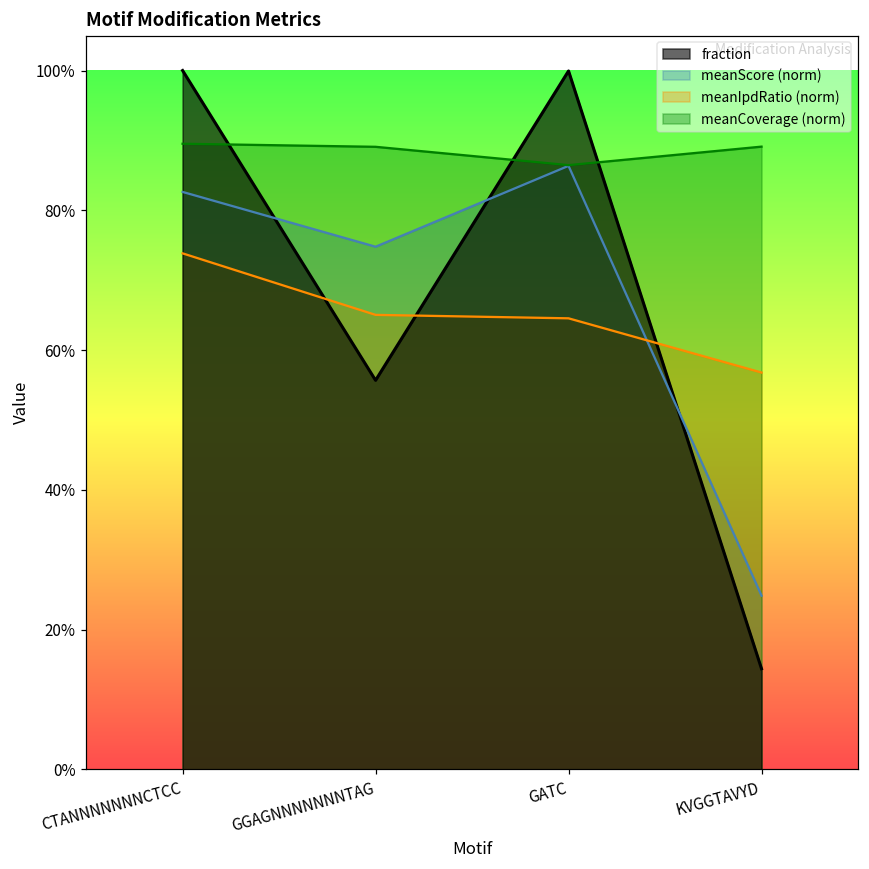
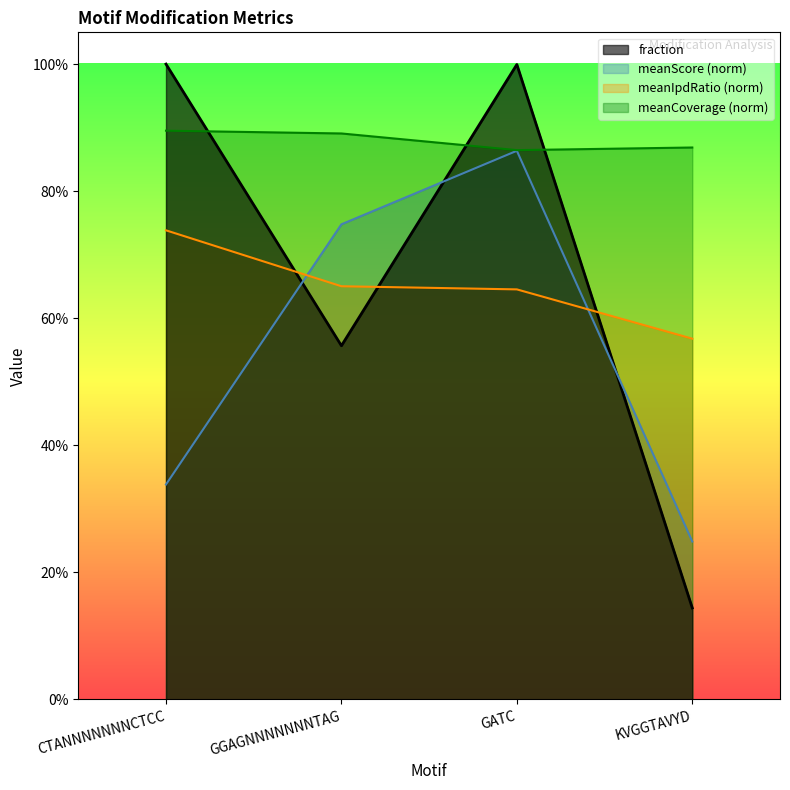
  {
    "fraction": {
      "CTANNNNNNNCTCC": "100%",
      "GGAGNNNNNNNTAG": "56%",
      "GATC": "100%",
      "KVGGTAVYD": "14%"
    },
    "meanScore (norm)": {
-     "CTANNNNNNNCTCC": "83%",
+     "CTANNNNNNNCTCC": "34%",
      "GGAGNNNNNNNTAG": "75%",
      "KVGGTAVYD": "25%"
    },
    "meanIpdRatio (norm)": {
      "CTANNNNNNNCTCC": "74%",
      "GGAGNNNNNNNTAG": "65%",
      "GATC": "65%",
      "KVGGTAVYD": "57%"
    },
    "meanCoverage (norm)": {
      "CTANNNNNNNCTCC": "90%",
      "GGAGNNNNNNNTAG": "89%",
-     "KVGGTAVYD": "89%"
+     "KVGGTAVYD": "87%"
    }
  }
